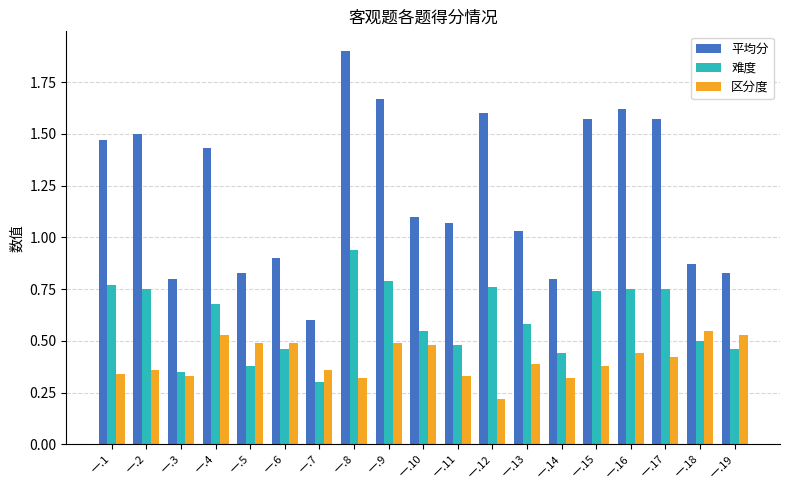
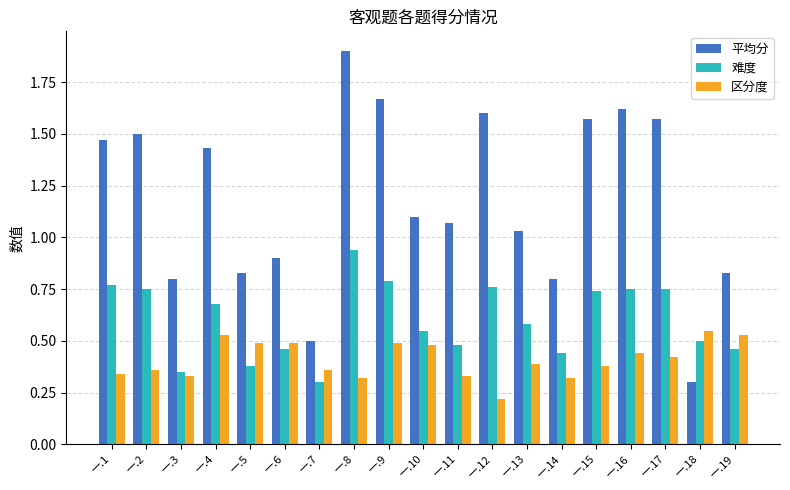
  {
    "平均分": {
      "一.1": 1.47,
      "一.2": 1.50,
      "一.3": 0.80,
      "一.4": 1.43,
      "一.5": 0.83,
      "一.6": 0.90,
-     "一.7": 0.6,
+     "一.7": 0.5,
      "一.8": 1.90,
      "一.9": 1.67,
      "一.10": 1.10,
      "一.11": 1.07,
      "一.12": 1.60,
      "一.13": 1.03,
      "一.14": 0.80,
      "一.15": 1.57,
      "一.16": 1.62,
      "一.17": 1.57,
-     "一.18": 0.87,
+     "一.18": 0.30,
      "一.19": 0.83
    },
    "难度": {
      "一.1": 0.77,
      "一.2": 0.75,
      "一.3": 0.35,
      "一.4": 0.68,
      "一.5": 0.38,
      "一.6": 0.46,
      "一.7": 0.30,
      "一.8": 0.94,
      "一.9": 0.79,
      "一.10": 0.55,
      "一.11": 0.48,
      "一.12": 0.76,
      "一.13": 0.58,
      "一.14": 0.44,
      "一.15": 0.74,
      "一.16": 0.75,
      "一.17": 0.75,
      "一.18": 0.50,
      "一.19": 0.46
    },
    "区分度": {
      "一.1": 0.34,
      "一.2": 0.36,
      "一.3": 0.33,
      "一.4": 0.53,
      "一.5": 0.49,
      "一.6": 0.49,
      "一.7": 0.36,
      "一.8": 0.32,
      "一.9": 0.49,
      "一.10": 0.48,
      "一.11": 0.33,
      "一.12": 0.22,
      "一.13": 0.39,
      "一.14": 0.32,
      "一.15": 0.38,
      "一.16": 0.44,
      "一.17": 0.42,
      "一.18": 0.55,
      "一.19": 0.53
    }
  }
